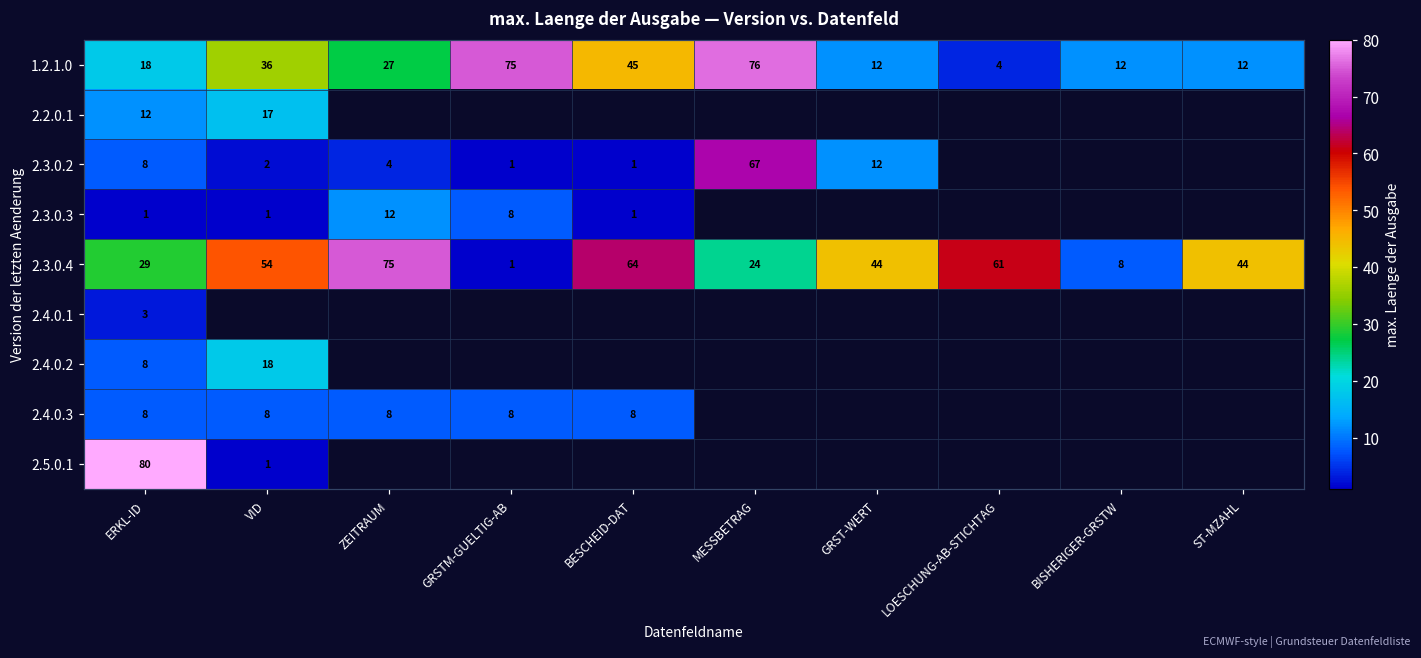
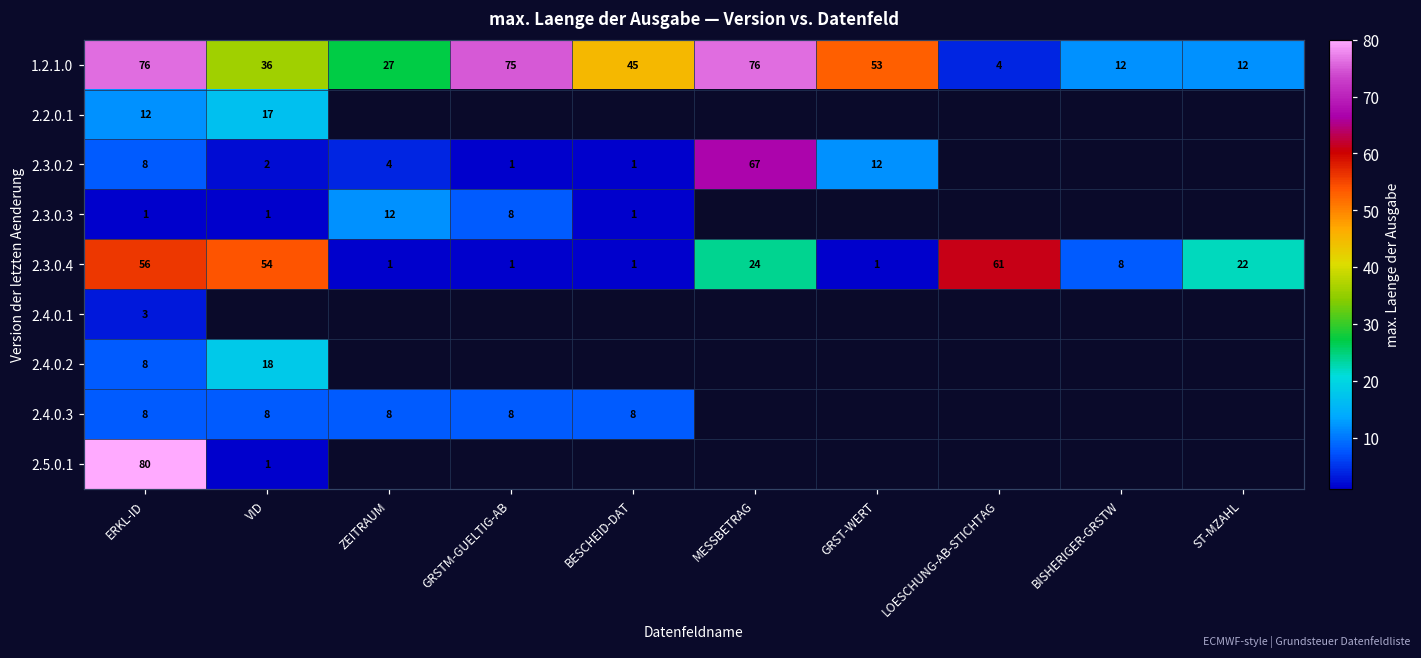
  {
    "1.2.1.0": {
-     "ERKL-ID": 18,
+     "ERKL-ID": 76,
      "VID": 36,
      "ZEITRAUM": 27,
      "GRSTM-GUELTIG-AB": 75,
      "BESCHEID-DAT": 45,
      "MESSBETRAG": 76,
-     "GRST-WERT": 12,
+     "GRST-WERT": 53,
      "LOESCHUNG-AB-STICHTAG": 4,
      "BISHERIGER-GRSTW": 12,
      "ST-MZAHL": 12
    },
    "2.2.0.1": {
      "ERKL-ID": 12,
      "VID": 17
    },
    "2.3.0.2": {
      "ERKL-ID": 8,
      "VID": 2,
      "ZEITRAUM": 4,
      "GRSTM-GUELTIG-AB": 1,
      "BESCHEID-DAT": 1,
      "MESSBETRAG": 67,
      "GRST-WERT": 12
    },
    "2.3.0.3": {
      "ERKL-ID": 1,
      "VID": 1,
      "ZEITRAUM": 12,
      "GRSTM-GUELTIG-AB": 8,
      "BESCHEID-DAT": 1
    },
    "2.3.0.4": {
-     "ERKL-ID": 29,
+     "ERKL-ID": 56,
      "VID": 54,
-     "ZEITRAUM": 75,
+     "ZEITRAUM": 1,
      "GRSTM-GUELTIG-AB": 1,
-     "BESCHEID-DAT": 64,
+     "BESCHEID-DAT": 1,
      "MESSBETRAG": 24,
-     "GRST-WERT": 44,
+     "GRST-WERT": 1,
      "LOESCHUNG-AB-STICHTAG": 61,
      "BISHERIGER-GRSTW": 8,
-     "ST-MZAHL": 44
+     "ST-MZAHL": 22
    },
    "2.4.0.1": {
      "ERKL-ID": 3
    },
    "2.4.0.2": {
      "ERKL-ID": 8,
      "VID": 18
    },
    "2.4.0.3": {
      "ERKL-ID": 8,
      "VID": 8,
      "ZEITRAUM": 8,
      "GRSTM-GUELTIG-AB": 8,
      "BESCHEID-DAT": 8
    },
    "2.5.0.1": {
      "ERKL-ID": 80,
      "VID": 1
    }
  }
